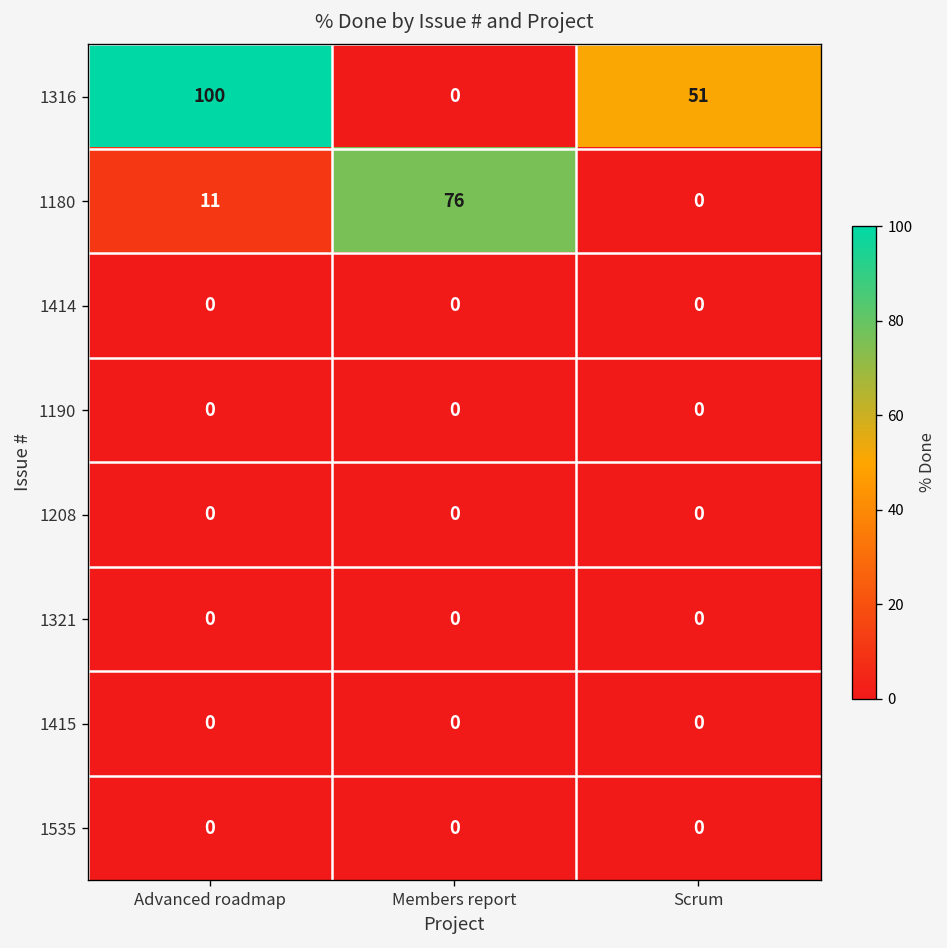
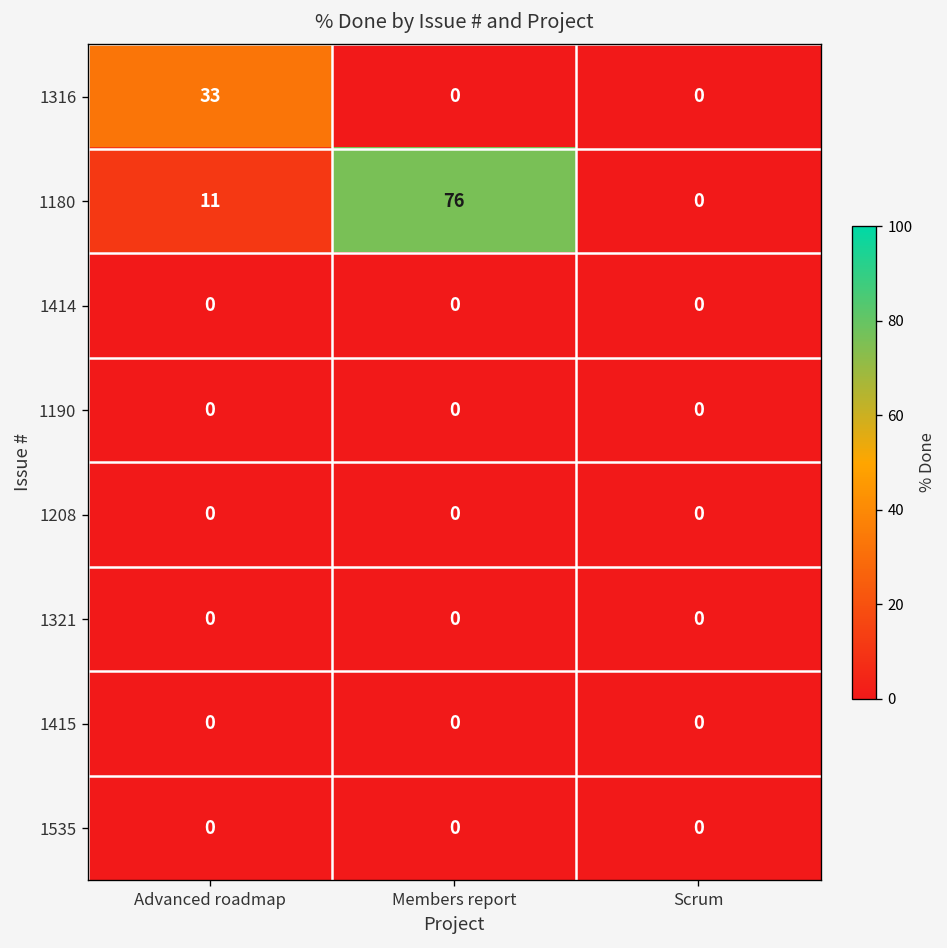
  {
    "1316": {
-     "Advanced roadmap": 100,
+     "Advanced roadmap": 33,
      "Members report": 0,
-     "Scrum": 51
+     "Scrum": 0
    },
    "1180": {
      "Advanced roadmap": 11,
      "Members report": 76,
      "Scrum": 0
    },
    "1414": {
      "Advanced roadmap": 0,
      "Members report": 0,
      "Scrum": 0
    },
    "1190": {
      "Advanced roadmap": 0,
      "Members report": 0,
      "Scrum": 0
    },
    "1208": {
      "Advanced roadmap": 0,
      "Members report": 0,
      "Scrum": 0
    },
    "1321": {
      "Advanced roadmap": 0,
      "Members report": 0,
      "Scrum": 0
    },
    "1415": {
      "Advanced roadmap": 0,
      "Members report": 0,
      "Scrum": 0
    },
    "1535": {
      "Advanced roadmap": 0,
      "Members report": 0,
      "Scrum": 0
    }
  }
